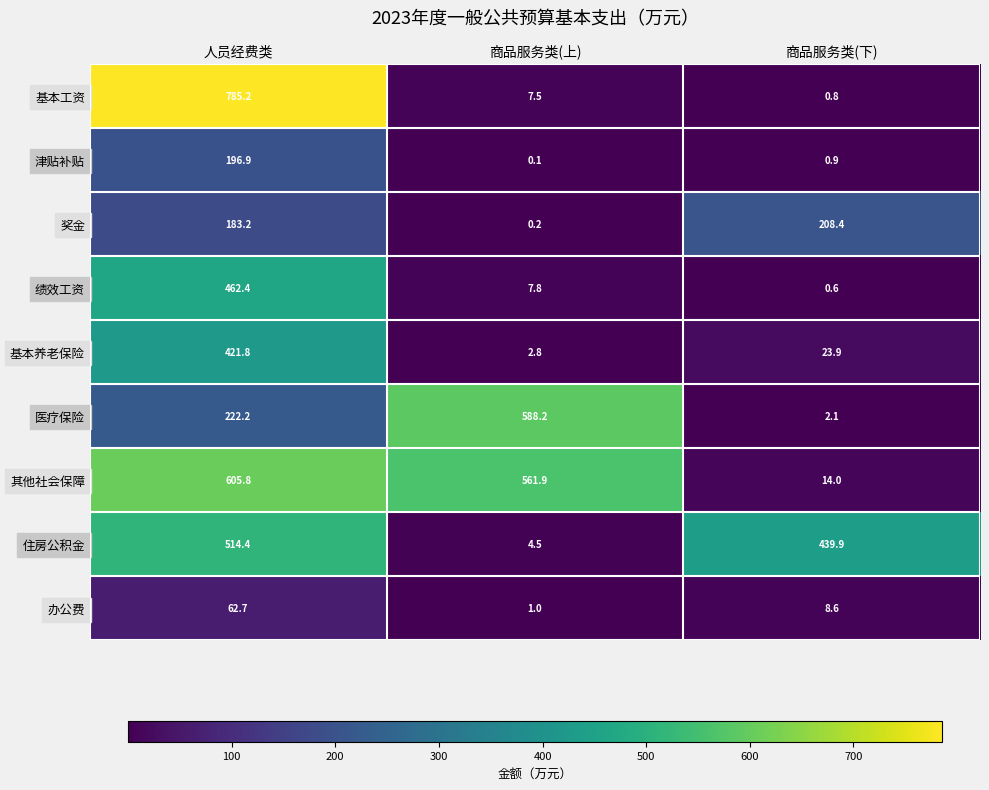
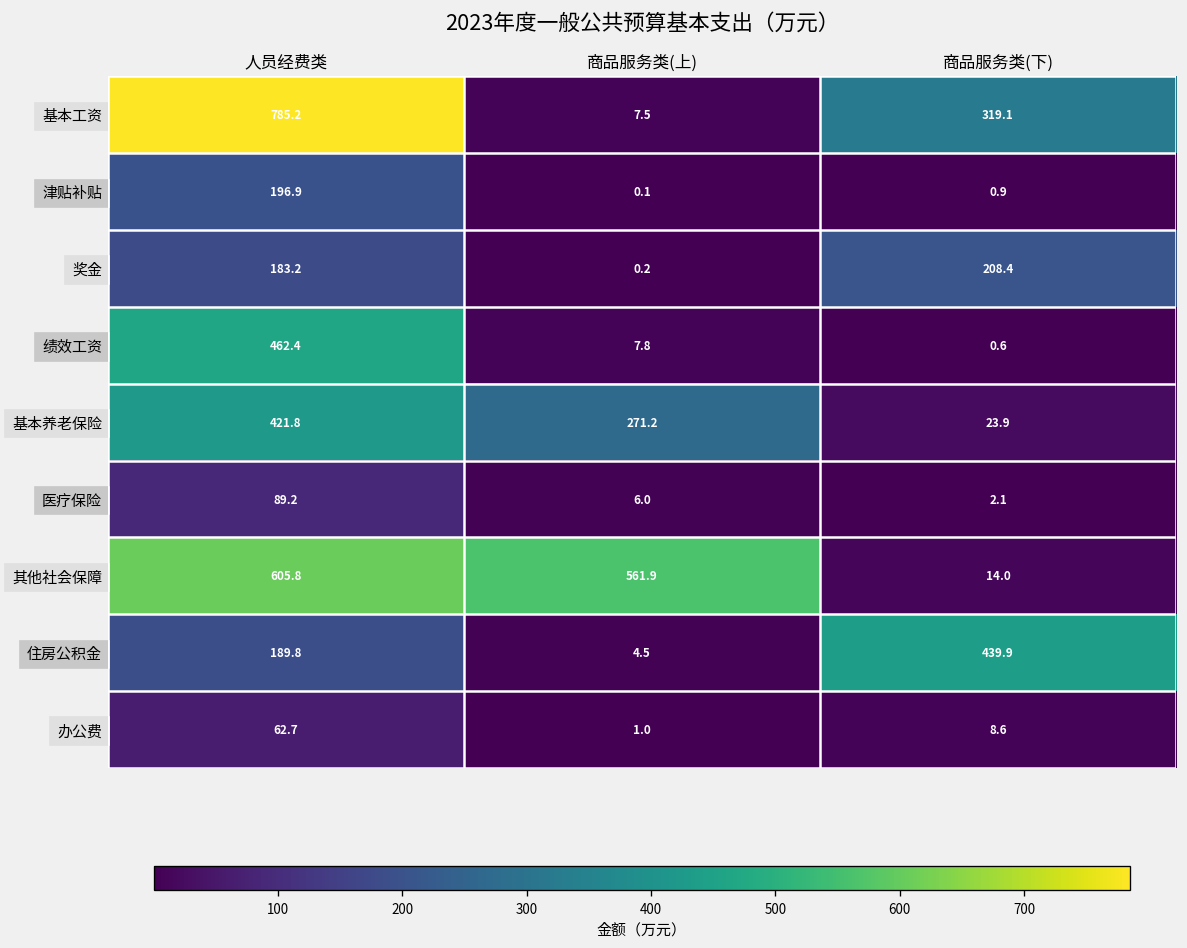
  {
    "基本工资": {
      "人员经费类": 785.2,
      "商品服务类(上)": 7.5,
-     "商品服务类(下)": 0.8
+     "商品服务类(下)": 319.1
    },
    "津贴补贴": {
      "人员经费类": 196.9,
      "商品服务类(上)": 0.1,
      "商品服务类(下)": 0.9
    },
    "奖金": {
      "人员经费类": 183.2,
      "商品服务类(上)": 0.2,
      "商品服务类(下)": 208.4
    },
    "绩效工资": {
      "人员经费类": 462.4,
      "商品服务类(上)": 7.8,
      "商品服务类(下)": 0.6
    },
    "基本养老保险": {
      "人员经费类": 421.8,
-     "商品服务类(上)": 2.8,
+     "商品服务类(上)": 271.2,
      "商品服务类(下)": 23.9
    },
    "医疗保险": {
-     "人员经费类": 222.2,
-     "商品服务类(上)": 588.2,
+     "人员经费类": 89.2,
+     "商品服务类(上)": 6.0,
      "商品服务类(下)": 2.1
    },
    "其他社会保障": {
      "人员经费类": 605.8,
      "商品服务类(上)": 561.9,
      "商品服务类(下)": 14.0
    },
    "住房公积金": {
-     "人员经费类": 514.4,
+     "人员经费类": 189.8,
      "商品服务类(上)": 4.5,
      "商品服务类(下)": 439.9
    },
    "办公费": {
      "人员经费类": 62.7,
      "商品服务类(上)": 1.0,
      "商品服务类(下)": 8.6
    }
  }
